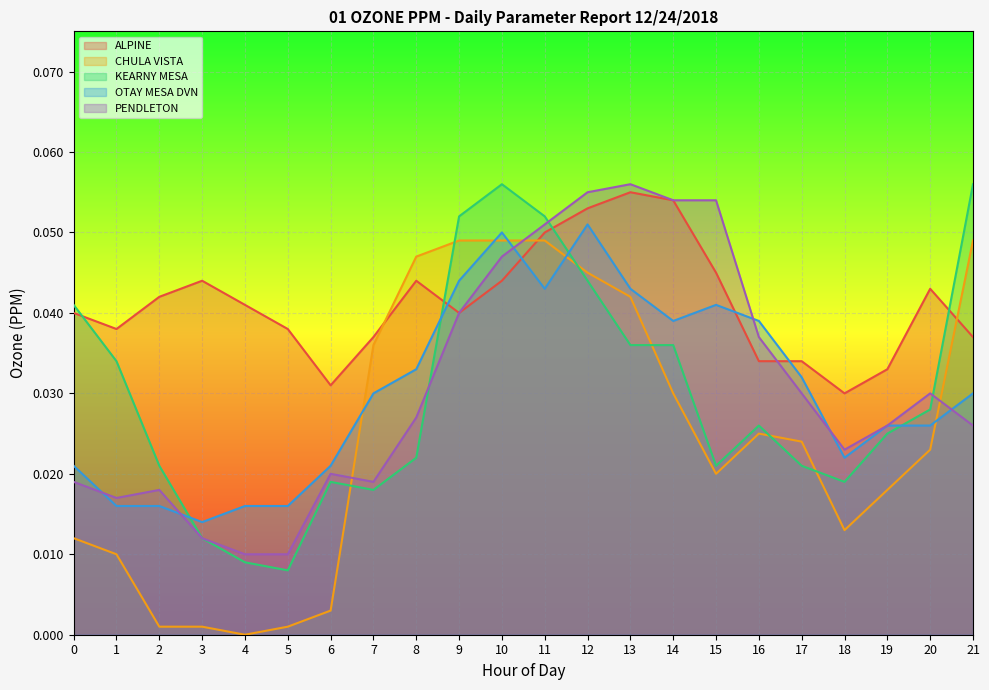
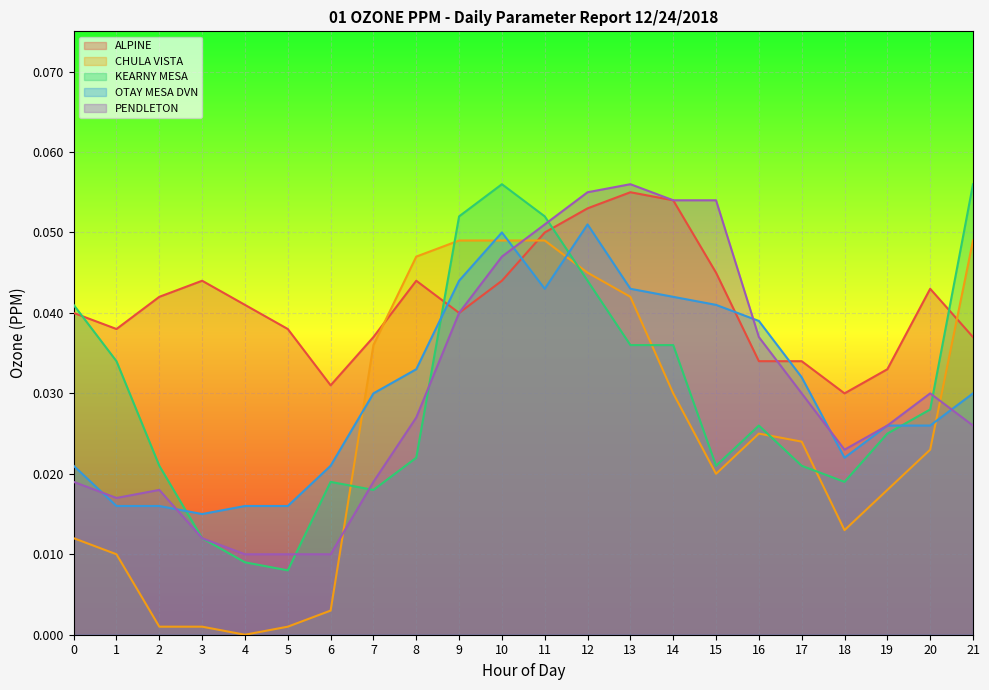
  {
    "KEARNY MESA": {
      "0": 0.041,
      "1": 0.034,
      "2": 0.021,
      "4": 0.009,
      "5": 0.008,
      "6": 0.019,
      "7": 0.018,
      "8": 0.022,
      "9": 0.052,
      "10": 0.056,
      "11": 0.052,
      "12": 0.044,
      "13": 0.036,
      "14": 0.036,
      "15": 0.021,
      "16": 0.026,
      "17": 0.021,
      "18": 0.019,
      "19": 0.025,
      "20": 0.028,
      "21": 0.056
    },
    "OTAY MESA DVN": {
      "0": 0.021,
      "1": 0.016,
      "2": 0.016,
-     "3": 0.014,
+     "3": 0.015,
      "4": 0.016,
      "5": 0.016,
      "6": 0.021,
      "7": 0.030,
      "8": 0.033,
      "9": 0.044,
      "10": 0.050,
      "11": 0.043,
      "12": 0.051,
      "13": 0.043,
-     "14": 0.039,
+     "14": 0.042,
      "15": 0.041,
      "16": 0.039,
      "17": 0.032,
      "18": 0.022,
      "20": 0.026,
      "21": 0.030
    },
    "PENDLETON": {
      "0": 0.019,
      "1": 0.017,
      "2": 0.018,
      "4": 0.01,
      "5": 0.01,
-     "6": 0.02,
+     "6": 0.01,
      "7": 0.019,
      "8": 0.027,
      "10": 0.047,
      "11": 0.051,
      "12": 0.055,
      "13": 0.056,
      "15": 0.054,
      "16": 0.037,
      "17": 0.03,
      "18": 0.023,
      "20": 0.03,
      "21": 0.026
    }
  }
